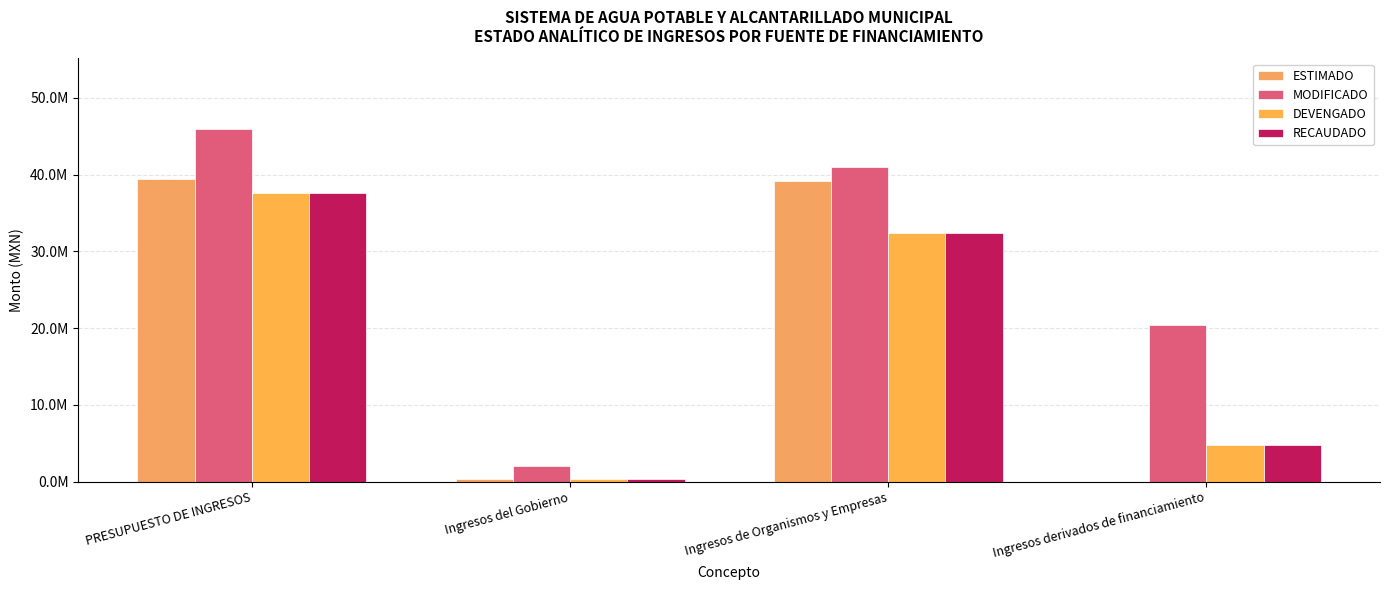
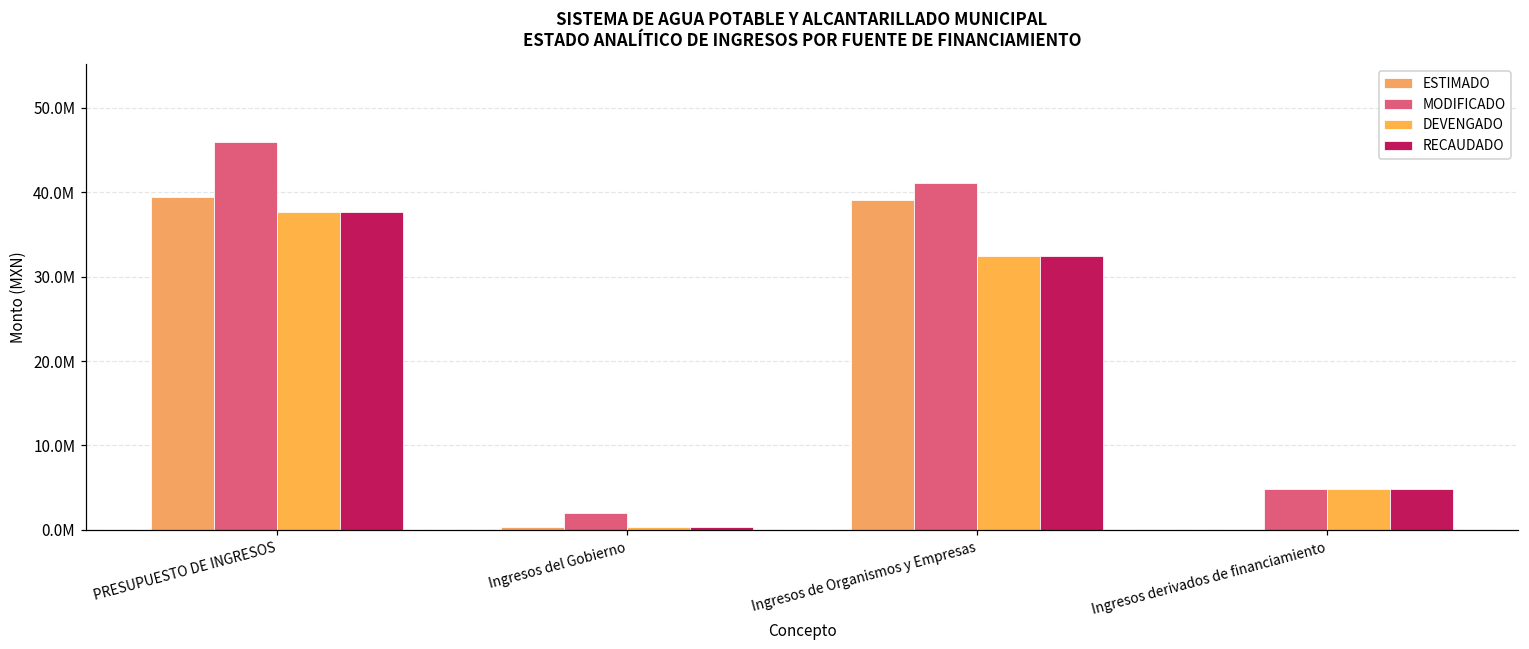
  {
    "MODIFICADO": {
      "PRESUPUESTO DE INGRESOS": 46000000,
      "Ingresos del Gobierno": 2000000,
      "Ingresos de Organismos y Empresas": 41000000,
-     "Ingresos derivados de financiamiento": 20000000
+     "Ingresos derivados de financiamiento": 5000000
    },
    "RECAUDADO": {
      "PRESUPUESTO DE INGRESOS": 38000000,
      "Ingresos del Gobierno": 0,
      "Ingresos de Organismos y Empresas": 32000000,
      "Ingresos derivados de financiamiento": 5000000
    }
  }
